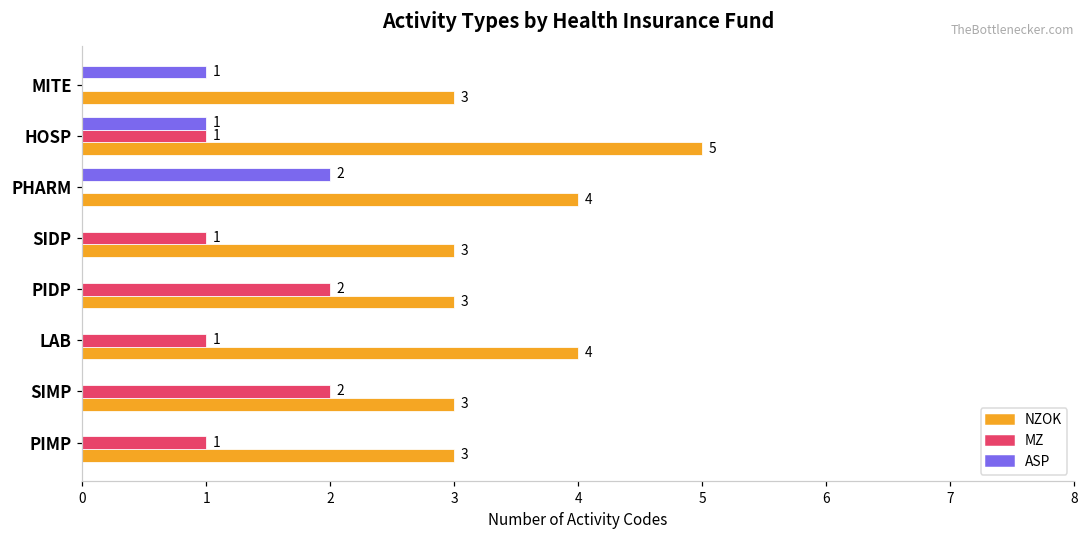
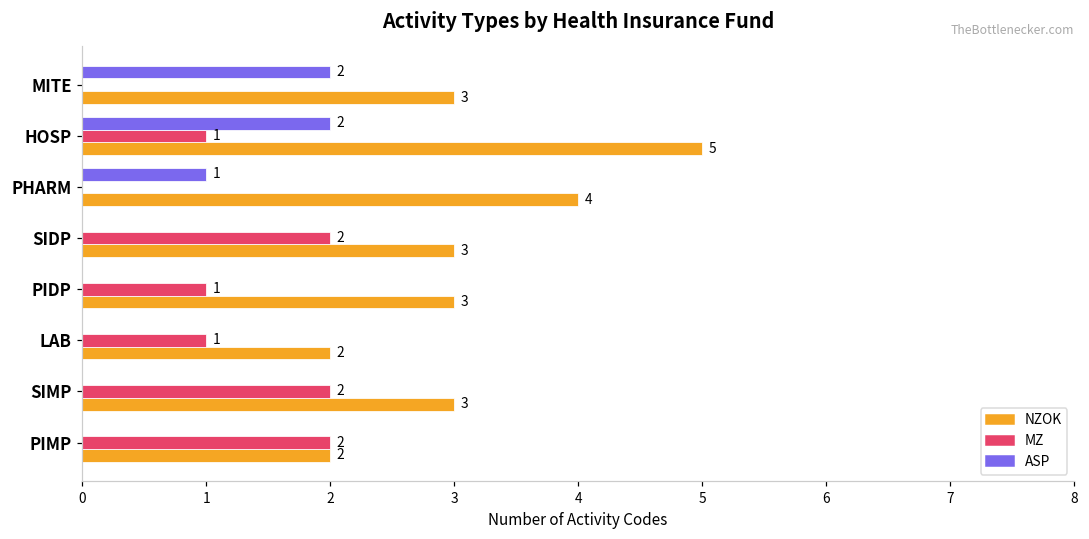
  {
    "NZOK": {
      "MITE": 3,
      "HOSP": 5,
      "PHARM": 4,
      "SIDP": 3,
      "PIDP": 3,
-     "LAB": 4,
+     "LAB": 2,
      "SIMP": 3,
-     "PIMP": 3
+     "PIMP": 2
    },
    "MZ": {
      "HOSP": 1,
-     "SIDP": 1,
-     "PIDP": 2,
+     "SIDP": 2,
+     "PIDP": 1,
      "LAB": 1,
      "SIMP": 2,
-     "PIMP": 1
+     "PIMP": 2
    },
    "ASP": {
-     "MITE": 1,
-     "HOSP": 1,
-     "PHARM": 2
+     "MITE": 2,
+     "HOSP": 2,
+     "PHARM": 1
    }
  }
